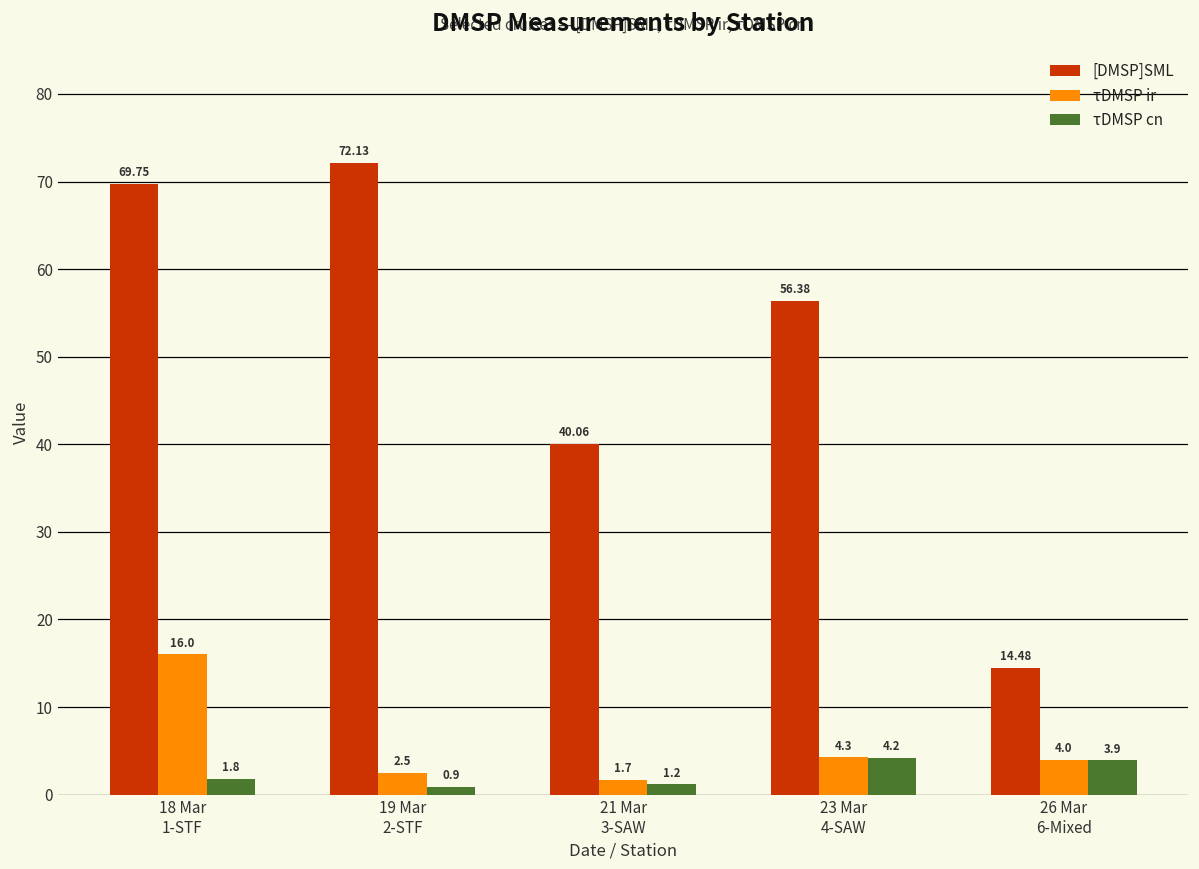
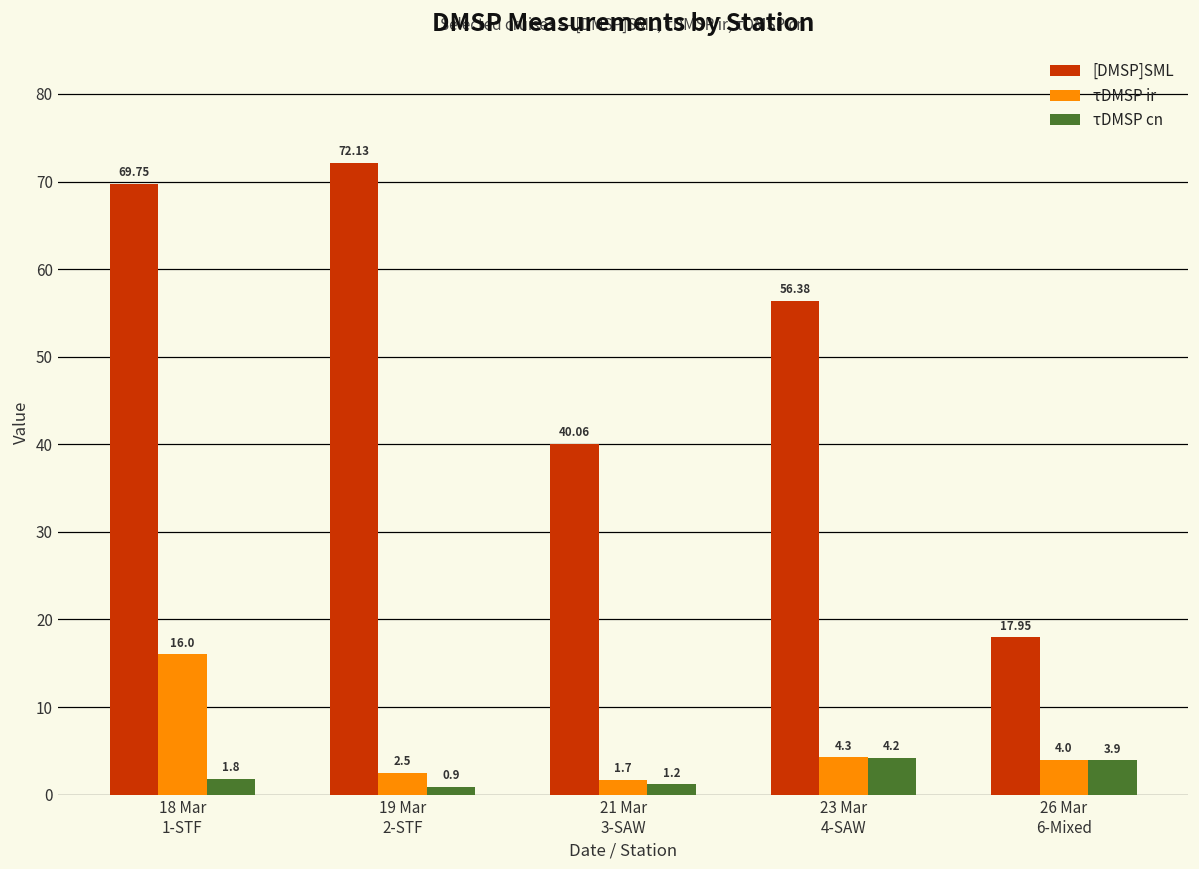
  {
    "[DMSP]SML": {
      "18 Mar 1-STF": 69.75,
      "19 Mar 2-STF": 72.13,
      "21 Mar 3-SAW": 40.06,
      "23 Mar 4-SAW": 56.38,
-     "26 Mar 6-Mixed": 14.48
+     "26 Mar 6-Mixed": 17.95
    },
    "τDMSP ir": {
      "18 Mar 1-STF": 16.0,
      "19 Mar 2-STF": 2.5,
      "21 Mar 3-SAW": 1.7,
      "23 Mar 4-SAW": 4.3,
      "26 Mar 6-Mixed": 4.0
    },
    "τDMSP cn": {
      "18 Mar 1-STF": 1.8,
      "19 Mar 2-STF": 0.9,
      "21 Mar 3-SAW": 1.2,
      "23 Mar 4-SAW": 4.2,
      "26 Mar 6-Mixed": 3.9
    }
  }
